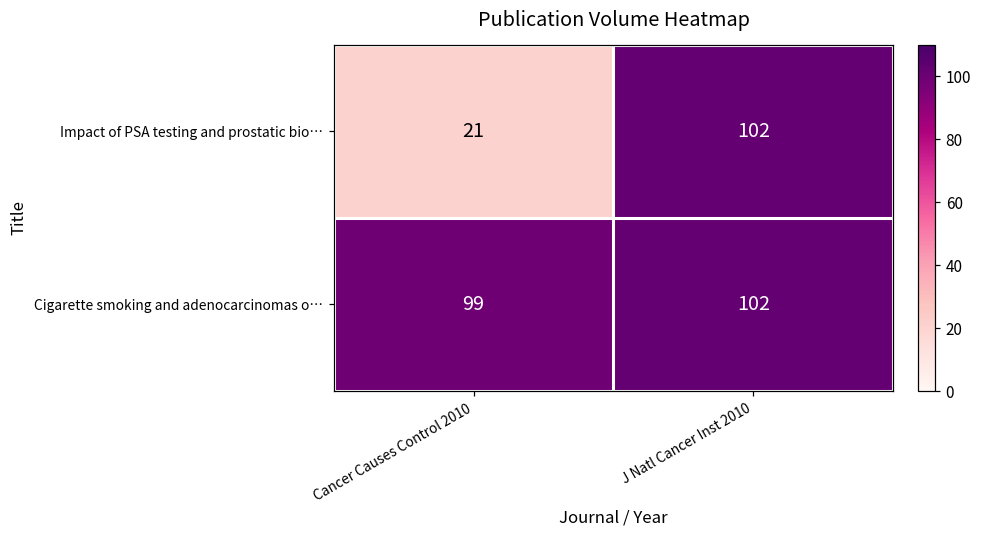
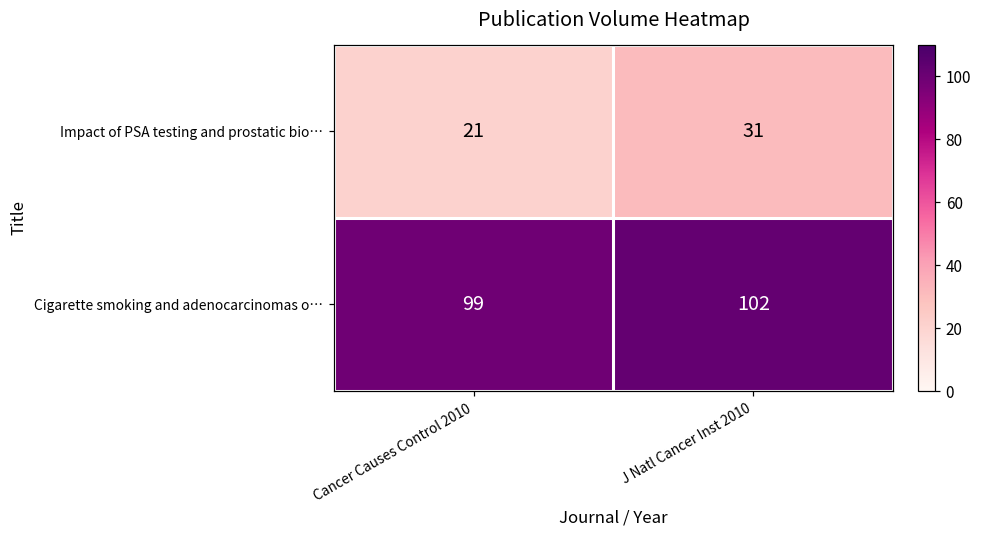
  {
    "Impact of PSA testing and prostatic bio…": {
      "Cancer Causes Control 2010": 21,
-     "J Natl Cancer Inst 2010": 102
+     "J Natl Cancer Inst 2010": 31
    },
    "Cigarette smoking and adenocarcinomas o…": {
      "Cancer Causes Control 2010": 99,
      "J Natl Cancer Inst 2010": 102
    }
  }
